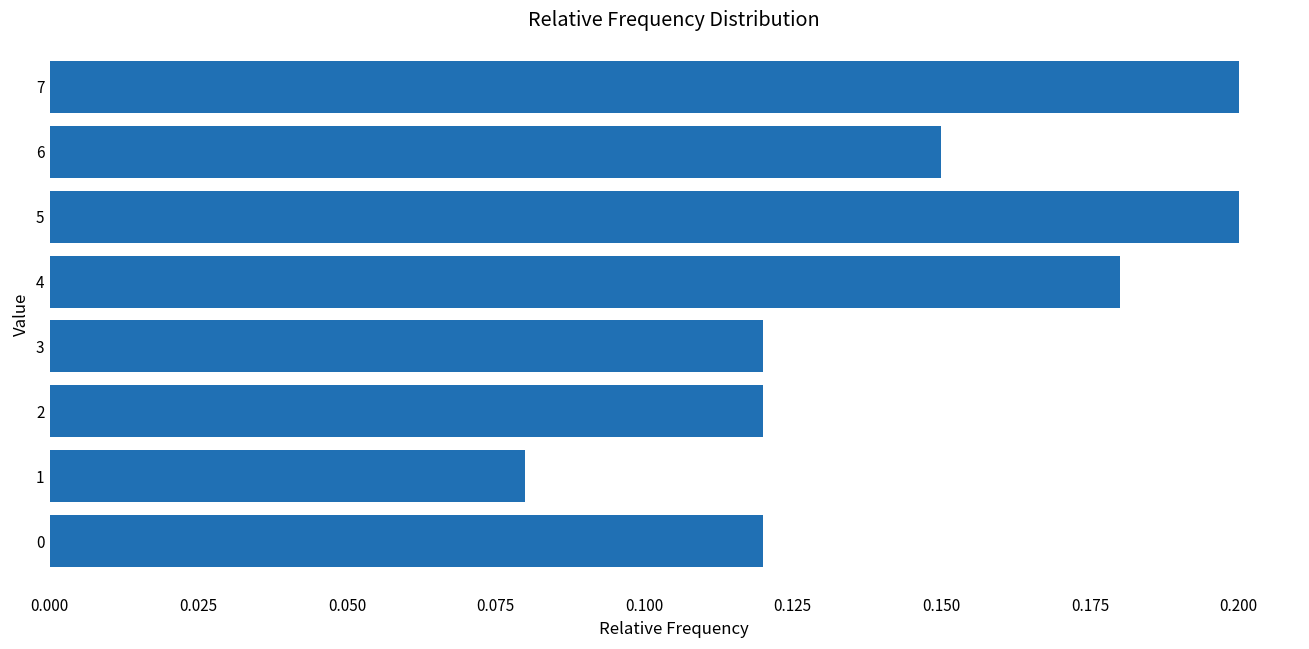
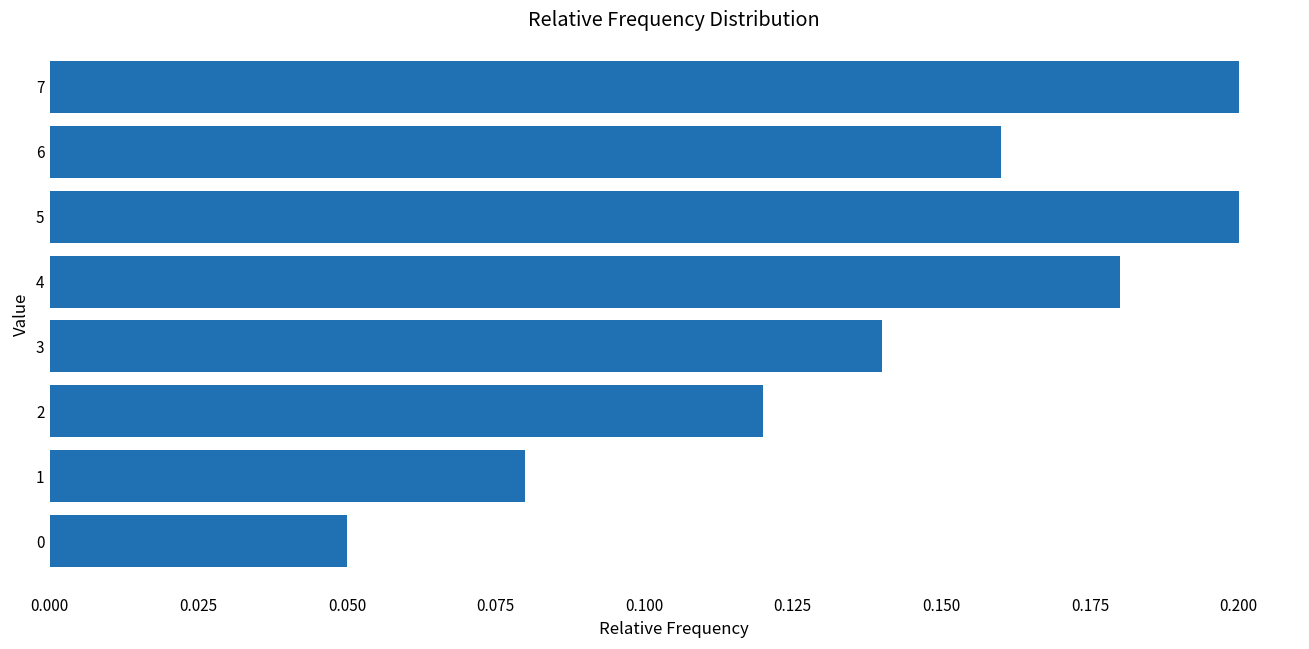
  {
    "7": 0.20,
-   "6": 0.15,
+   "6": 0.16,
    "5": 0.20,
    "4": 0.18,
-   "3": 0.12,
+   "3": 0.14,
    "2": 0.12,
    "1": 0.08,
-   "0": 0.12
+   "0": 0.05
  }
